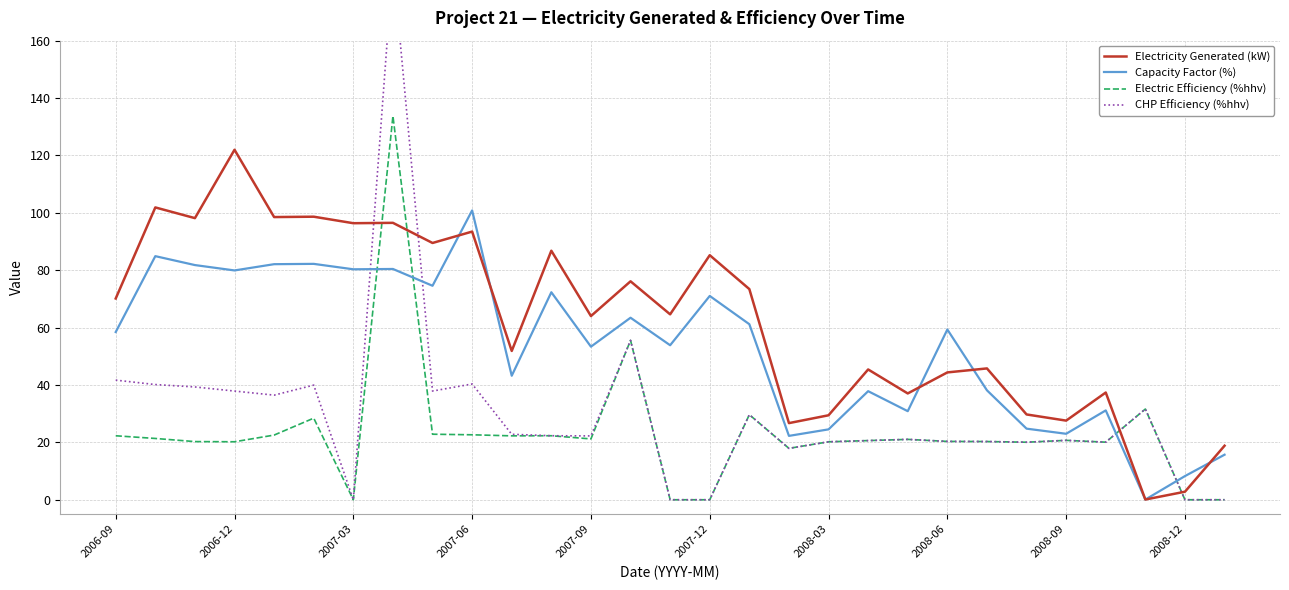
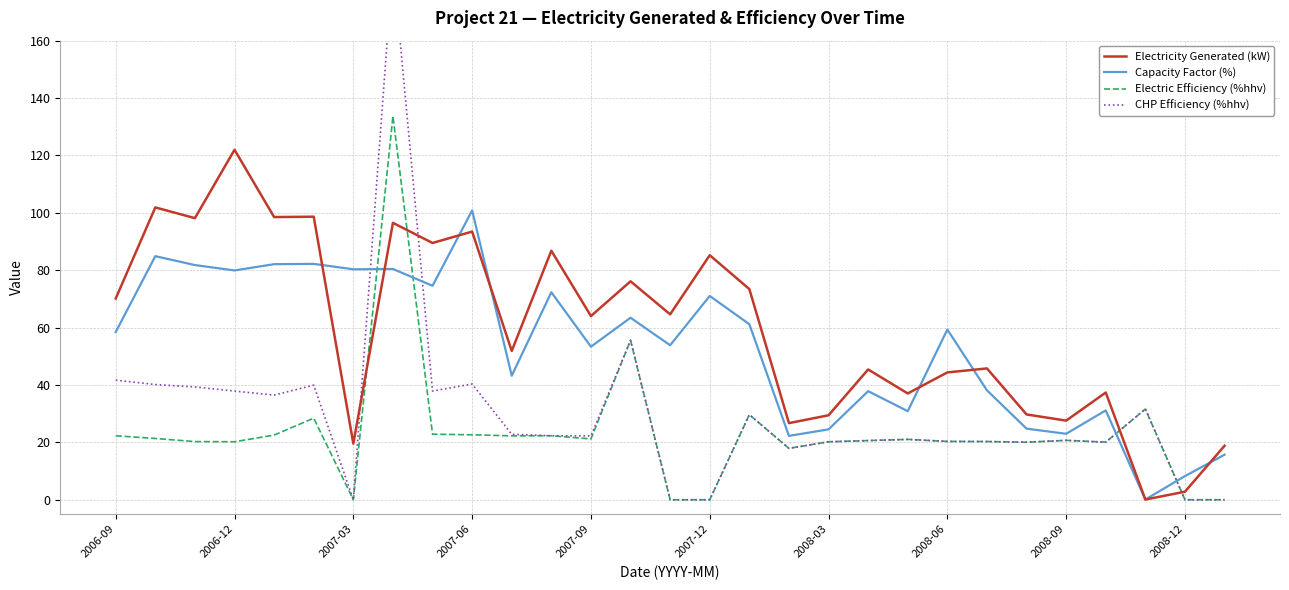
  {
    "Electricity Generated (kW)": {
      "2006-09": 70,
      "2006-12": 122,
-     "2007-03": 96,
+     "2007-03": 20,
      "2007-06": 93,
      "2007-09": 64,
      "2007-12": 85,
      "2008-03": 29,
      "2008-06": 44,
      "2008-09": 28,
      "2008-12": 3
    },
    "Capacity Factor (%)": {
      "2006-09": 58,
      "2006-12": 80,
      "2007-03": 80,
      "2007-06": 101,
      "2007-09": 53,
      "2007-12": 71,
      "2008-03": 25,
      "2008-06": 59,
      "2008-09": 23,
      "2008-12": 8
    },
    "Electric Efficiency (%hhv)": {
      "2006-09": 22,
      "2006-12": 20,
      "2007-06": 23,
      "2007-09": 21
    },
    "CHP Efficiency (%hhv)": {
      "2006-09": 42,
      "2006-12": 38,
      "2007-06": 40,
      "2007-09": 22
    }
  }
